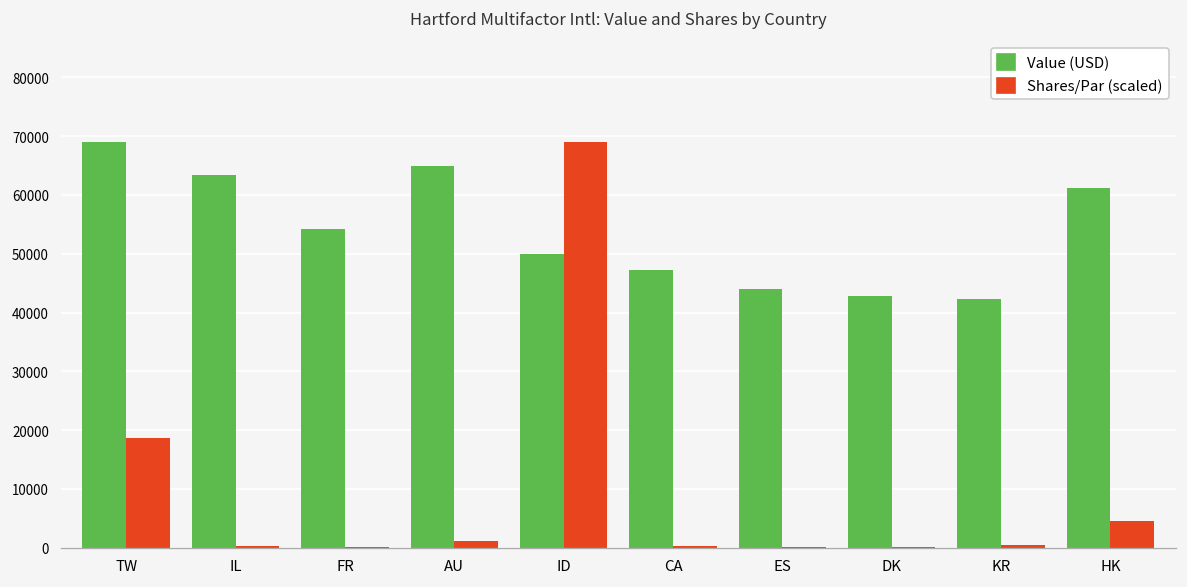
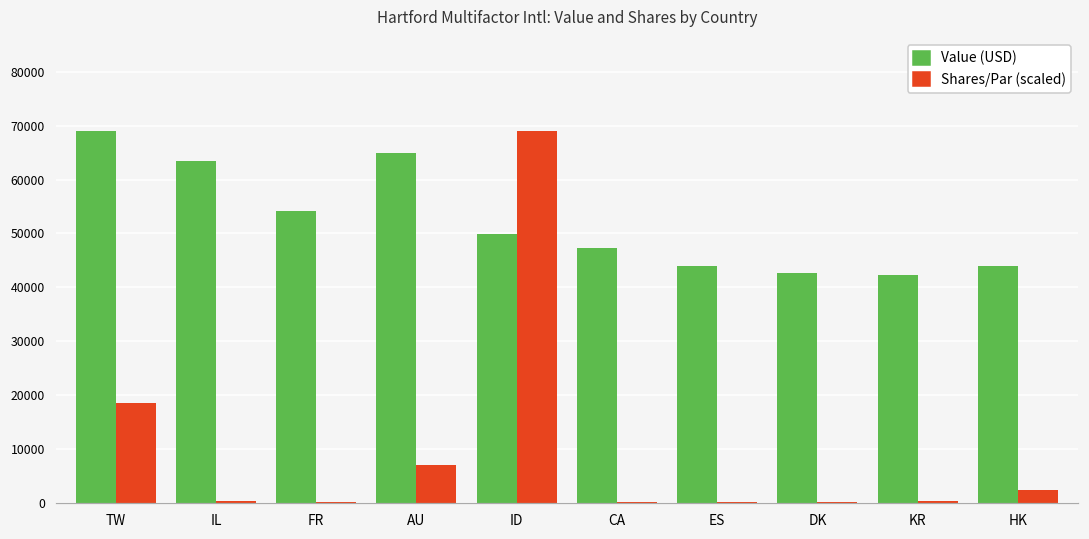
  {
    "Value (USD)": {
      "TW": 69000,
      "IL": 63000,
      "FR": 54000,
      "AU": 65000,
      "ID": 50000,
      "CA": 47000,
      "ES": 44000,
      "DK": 43000,
      "KR": 42000,
-     "HK": 61000
+     "HK": 44000
    },
    "Shares/Par (scaled)": {
      "TW": 19000,
-     "AU": 1000,
+     "AU": 7000,
      "ID": 69000,
-     "HK": 4000
+     "HK": 2000
    }
  }
